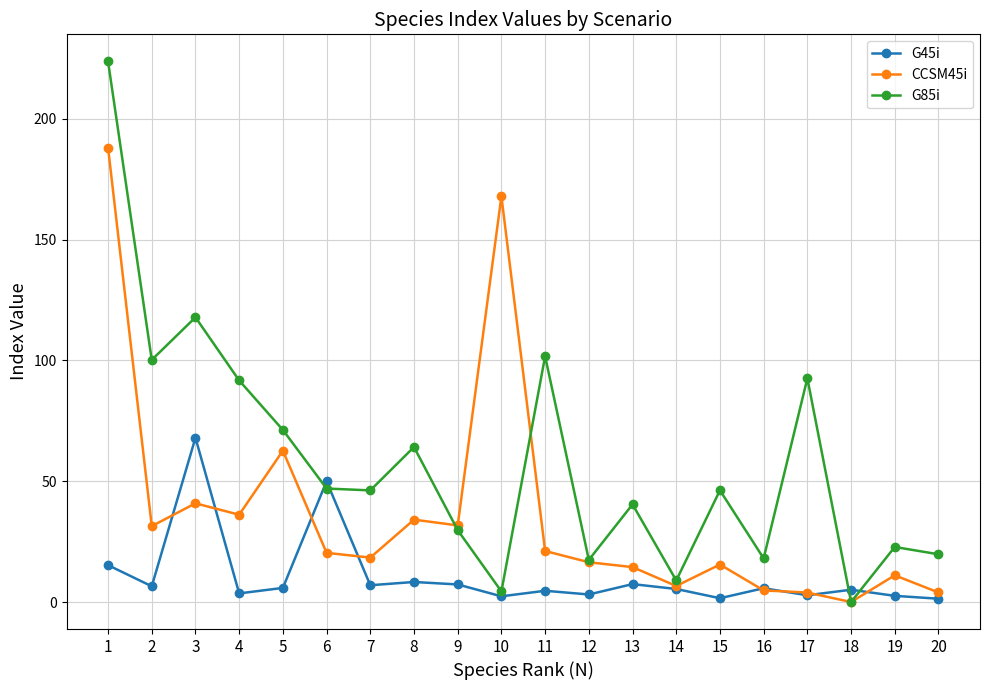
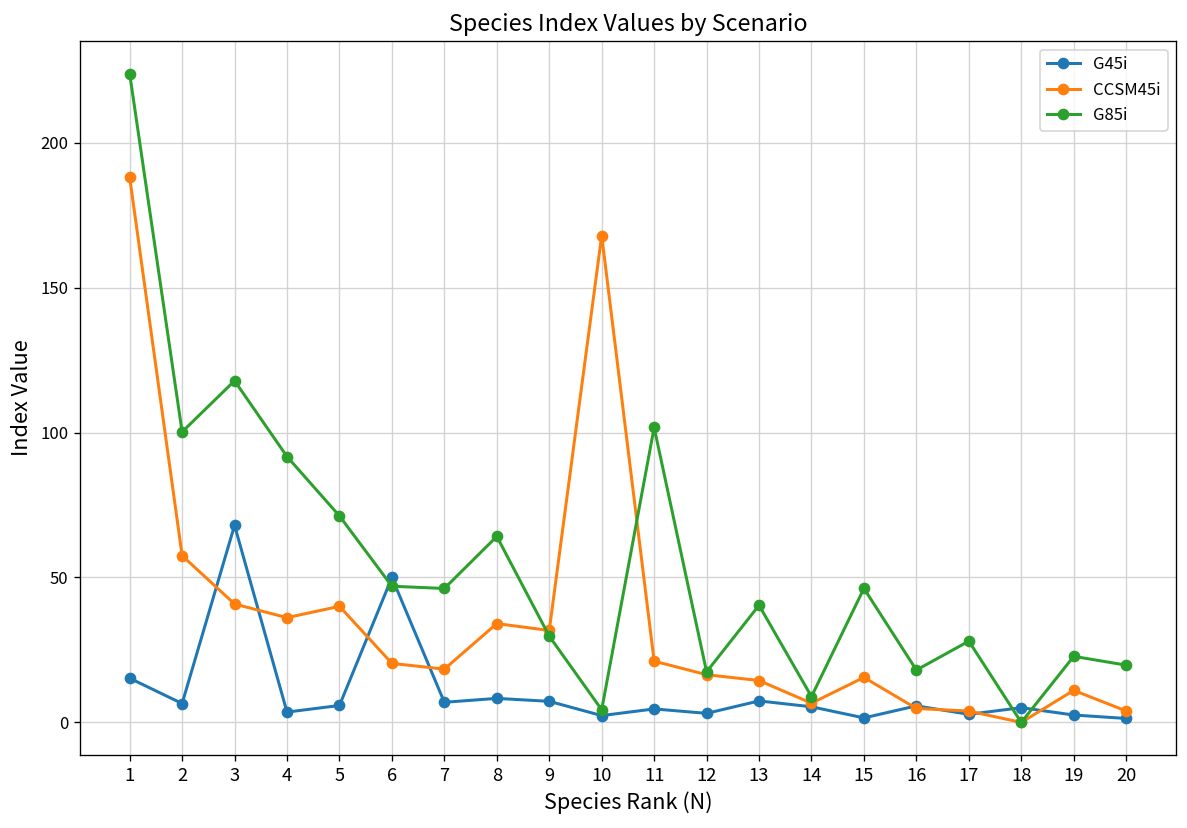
  {
    "G45i": {
      "1": 15,
      "2": 7,
      "3": 68,
      "4": 4,
      "5": 6,
      "6": 50,
      "7": 7,
      "8": 8,
      "9": 7,
      "10": 2,
      "11": 5,
      "12": 3,
      "13": 7,
      "14": 5,
      "15": 2,
      "17": 3,
      "18": 5,
      "19": 3,
      "20": 1
    },
    "CCSM45i": {
      "1": 188,
-     "2": 31,
+     "2": 58,
      "3": 41,
      "4": 36,
-     "5": 63,
+     "5": 40,
      "6": 20,
      "7": 18,
      "8": 34,
      "9": 32,
      "10": 168,
      "11": 21,
      "13": 14,
      "14": 7,
      "15": 16,
      "17": 4,
      "19": 11,
      "20": 4
    },
    "G85i": {
      "1": 224,
      "2": 100,
      "3": 118,
      "4": 92,
      "5": 71,
      "6": 47,
      "7": 46,
      "8": 64,
      "9": 30,
      "10": 4,
      "11": 102,
      "13": 40,
      "14": 9,
      "15": 46,
      "16": 18,
-     "17": 93,
+     "17": 28,
      "19": 23,
      "20": 20
    }
  }
